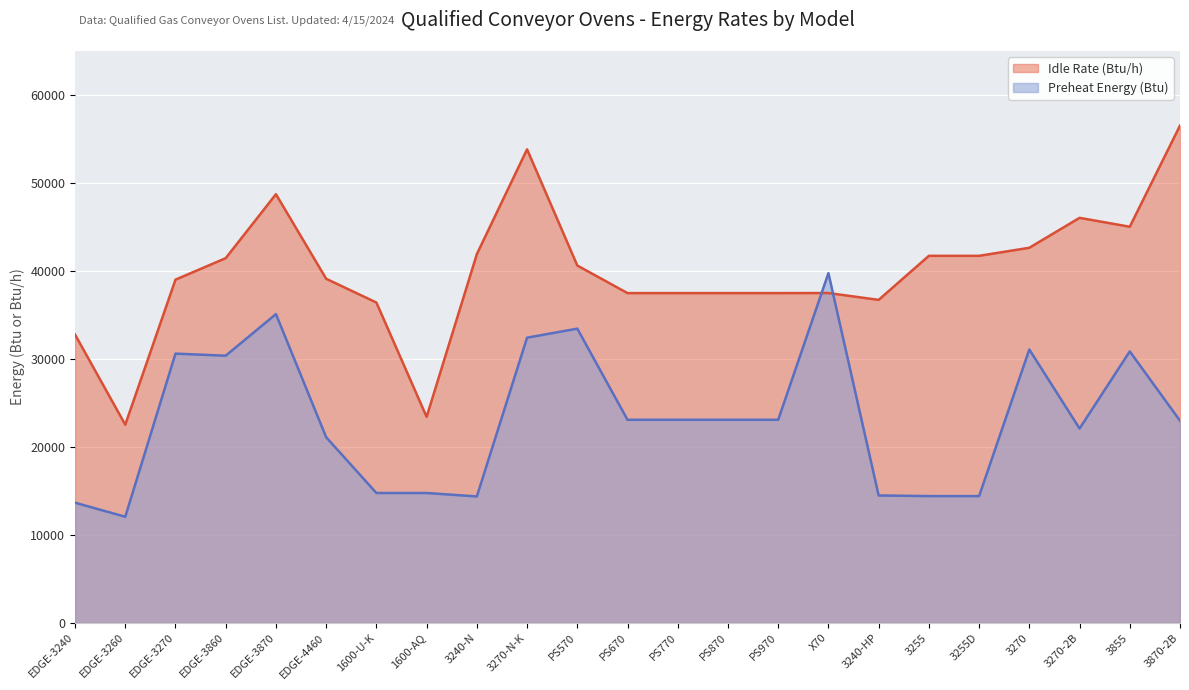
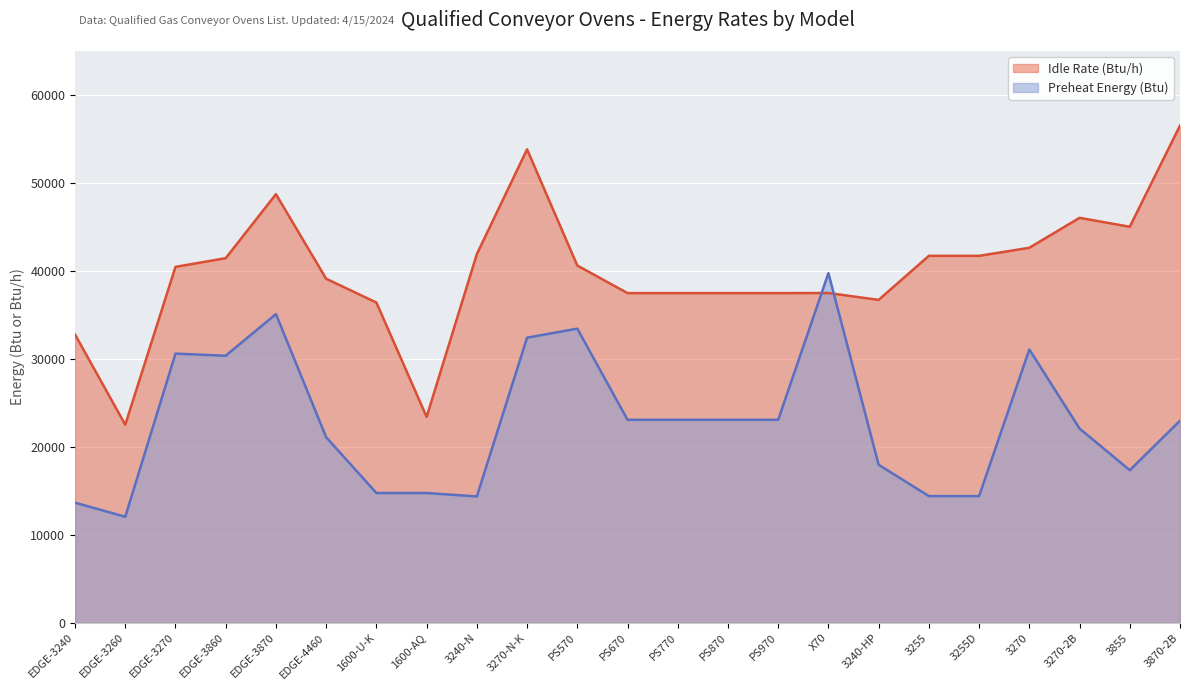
  {
    "Idle Rate (Btu/h)": {
      "EDGE-3240": 33000,
      "EDGE-3260": 23000,
-     "EDGE-3270": 39000,
+     "EDGE-3270": 40000,
      "EDGE-3860": 41000,
      "EDGE-3870": 49000,
      "EDGE-4460": 39000,
      "1600-U-K": 36000,
      "1600-AQ": 23000,
      "3240-N": 42000,
      "3270-N-K": 54000,
      "PS570": 41000,
      "PS670": 37000,
      "PS770": 37000,
      "PS870": 37000,
      "PS970": 37000,
      "X70": 37000,
      "3240-HP": 37000,
      "3255": 42000,
      "3255D": 42000,
      "3270": 43000,
      "3270-2B": 46000,
      "3855": 45000,
      "3870-2B": 57000
    },
    "Preheat Energy (Btu)": {
      "EDGE-3240": 14000,
      "EDGE-3260": 12000,
      "EDGE-3270": 31000,
      "EDGE-3860": 30000,
      "EDGE-3870": 35000,
      "EDGE-4460": 21000,
      "1600-U-K": 15000,
      "1600-AQ": 15000,
      "3240-N": 14000,
      "3270-N-K": 32000,
      "PS570": 33000,
      "PS670": 23000,
      "PS770": 23000,
      "PS870": 23000,
      "PS970": 23000,
      "X70": 40000,
-     "3240-HP": 14000,
+     "3240-HP": 18000,
      "3255": 14000,
      "3255D": 14000,
      "3270": 31000,
      "3270-2B": 22000,
-     "3855": 31000,
+     "3855": 17000,
      "3870-2B": 23000
    }
  }
